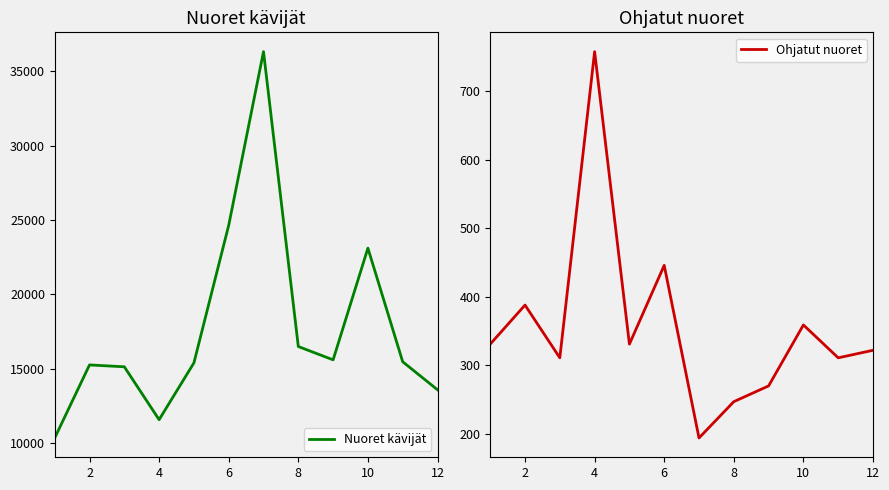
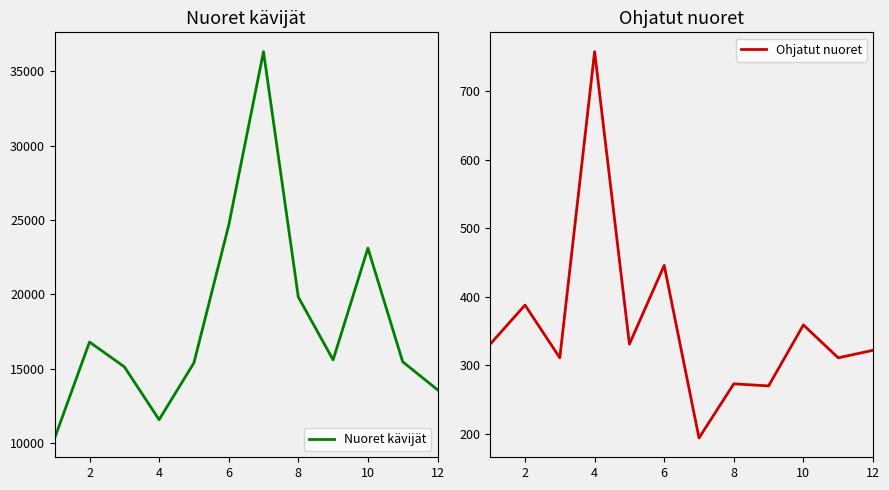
  {
    "Nuoret kävijät": {
-     "2": 15300,
+     "2": 16800,
      "4": 11600,
      "6": 24600,
-     "8": 16500,
+     "8": 19800,
      "10": 23100,
      "12": 13600
    },
    "Ohjatut nuoret": {
      "2": 390,
      "4": 760,
      "6": 450,
-     "8": 250,
+     "8": 270,
      "10": 360,
      "12": 320
    }
  }
